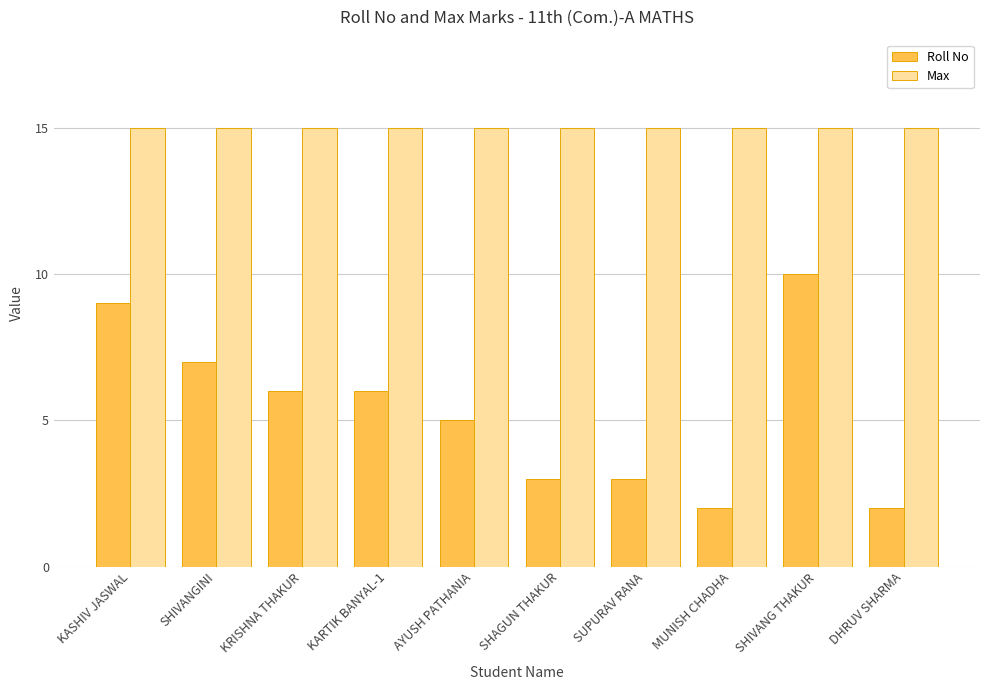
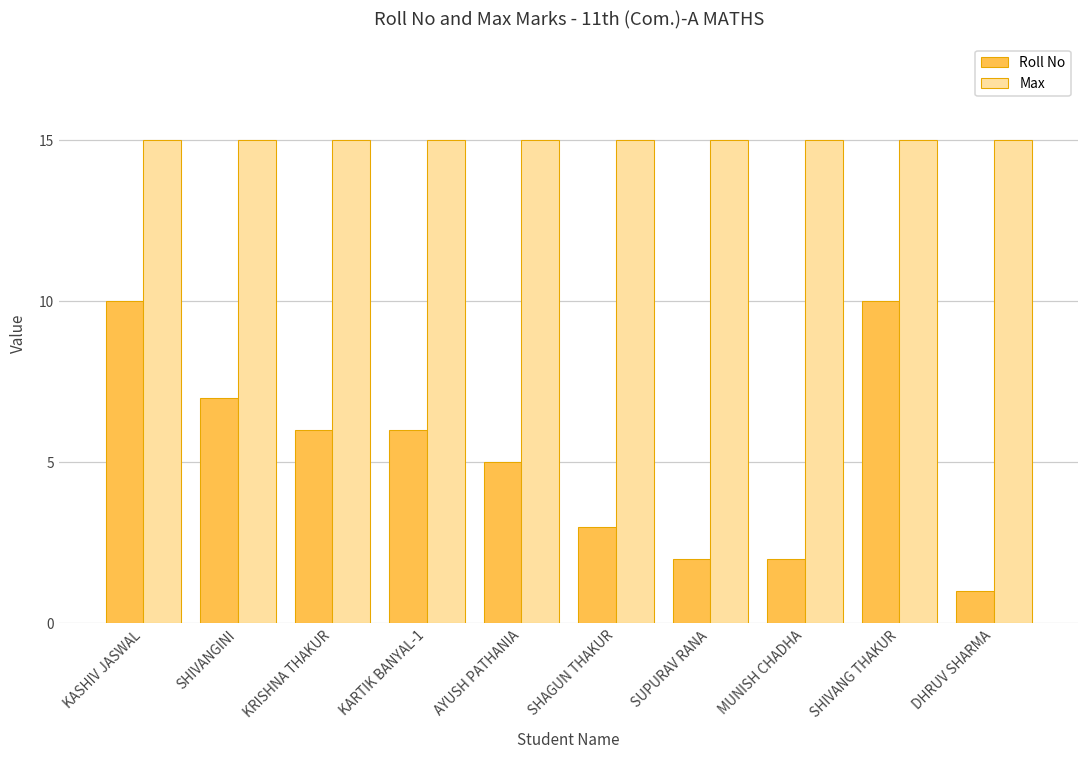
  {
    "Roll No": {
-     "KASHIV JASWAL": 9,
+     "KASHIV JASWAL": 10,
      "SHIVANGINI": 7,
      "KRISHNA THAKUR": 6,
      "KARTIK BANYAL-1": 6,
      "AYUSH PATHANIA": 5,
      "SHAGUN THAKUR": 3,
-     "SUPURAV RANA": 3,
+     "SUPURAV RANA": 2,
      "MUNISH CHADHA": 2,
      "SHIVANG THAKUR": 10,
-     "DHRUV SHARMA": 2
+     "DHRUV SHARMA": 1
    },
    "Max": {
      "KASHIV JASWAL": 15,
      "SHIVANGINI": 15,
      "KRISHNA THAKUR": 15,
      "KARTIK BANYAL-1": 15,
      "AYUSH PATHANIA": 15,
      "SHAGUN THAKUR": 15,
      "SUPURAV RANA": 15,
      "MUNISH CHADHA": 15,
      "SHIVANG THAKUR": 15,
      "DHRUV SHARMA": 15
    }
  }
